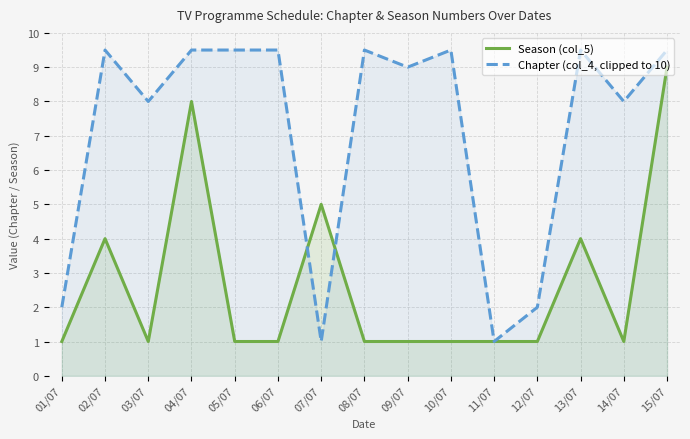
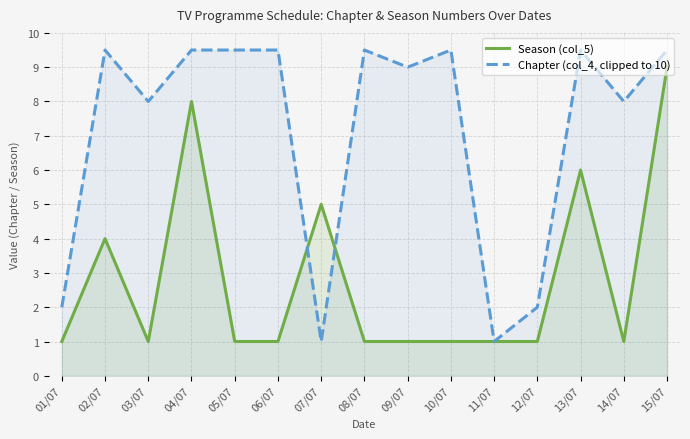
  {
    "Season (col_5)": {
      "01/07": 1,
      "02/07": 4,
      "03/07": 1,
      "04/07": 8,
      "05/07": 1,
      "06/07": 1,
      "07/07": 5,
      "08/07": 1,
      "09/07": 1,
      "10/07": 1,
      "12/07": 1,
-     "13/07": 4,
+     "13/07": 6,
      "14/07": 1
    },
    "Chapter (col_4, clipped to 10)": {
      "01/07": 2,
      "02/07": 9.5,
      "03/07": 8,
      "04/07": 9.5,
      "05/07": 9.5,
      "06/07": 9.5,
      "07/07": 1,
      "08/07": 9.5,
      "09/07": 9,
      "10/07": 9.5,
      "12/07": 2,
      "14/07": 8
    }
  }
